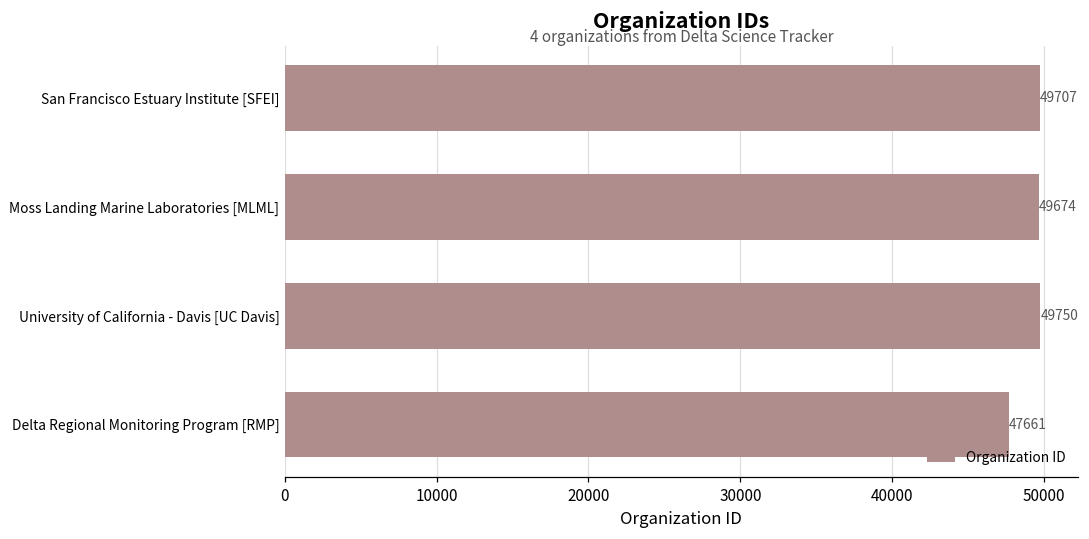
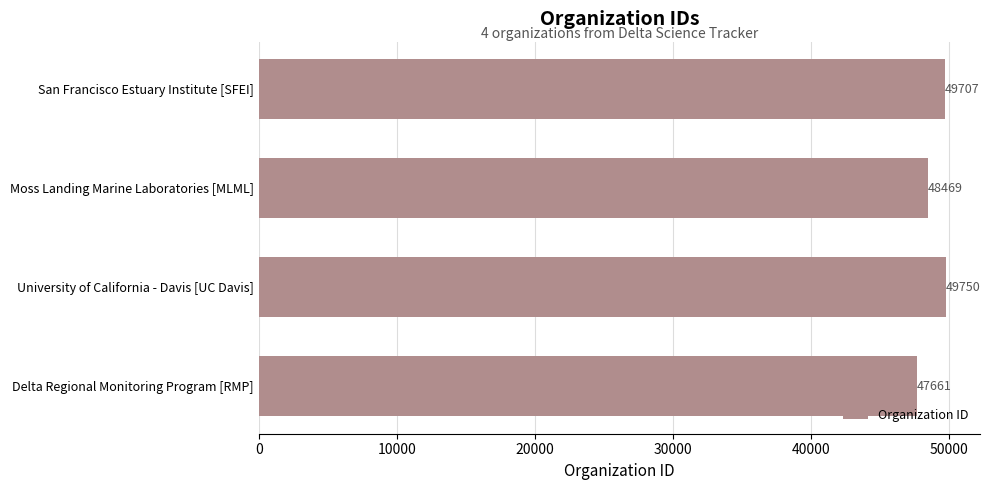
  {
    "San Francisco Estuary Institute [SFEI]": 49707,
-   "Moss Landing Marine Laboratories [MLML]": 49674,
+   "Moss Landing Marine Laboratories [MLML]": 48469,
    "University of California - Davis [UC Davis]": 49750,
    "Delta Regional Monitoring Program [RMP]": 47661
  }
